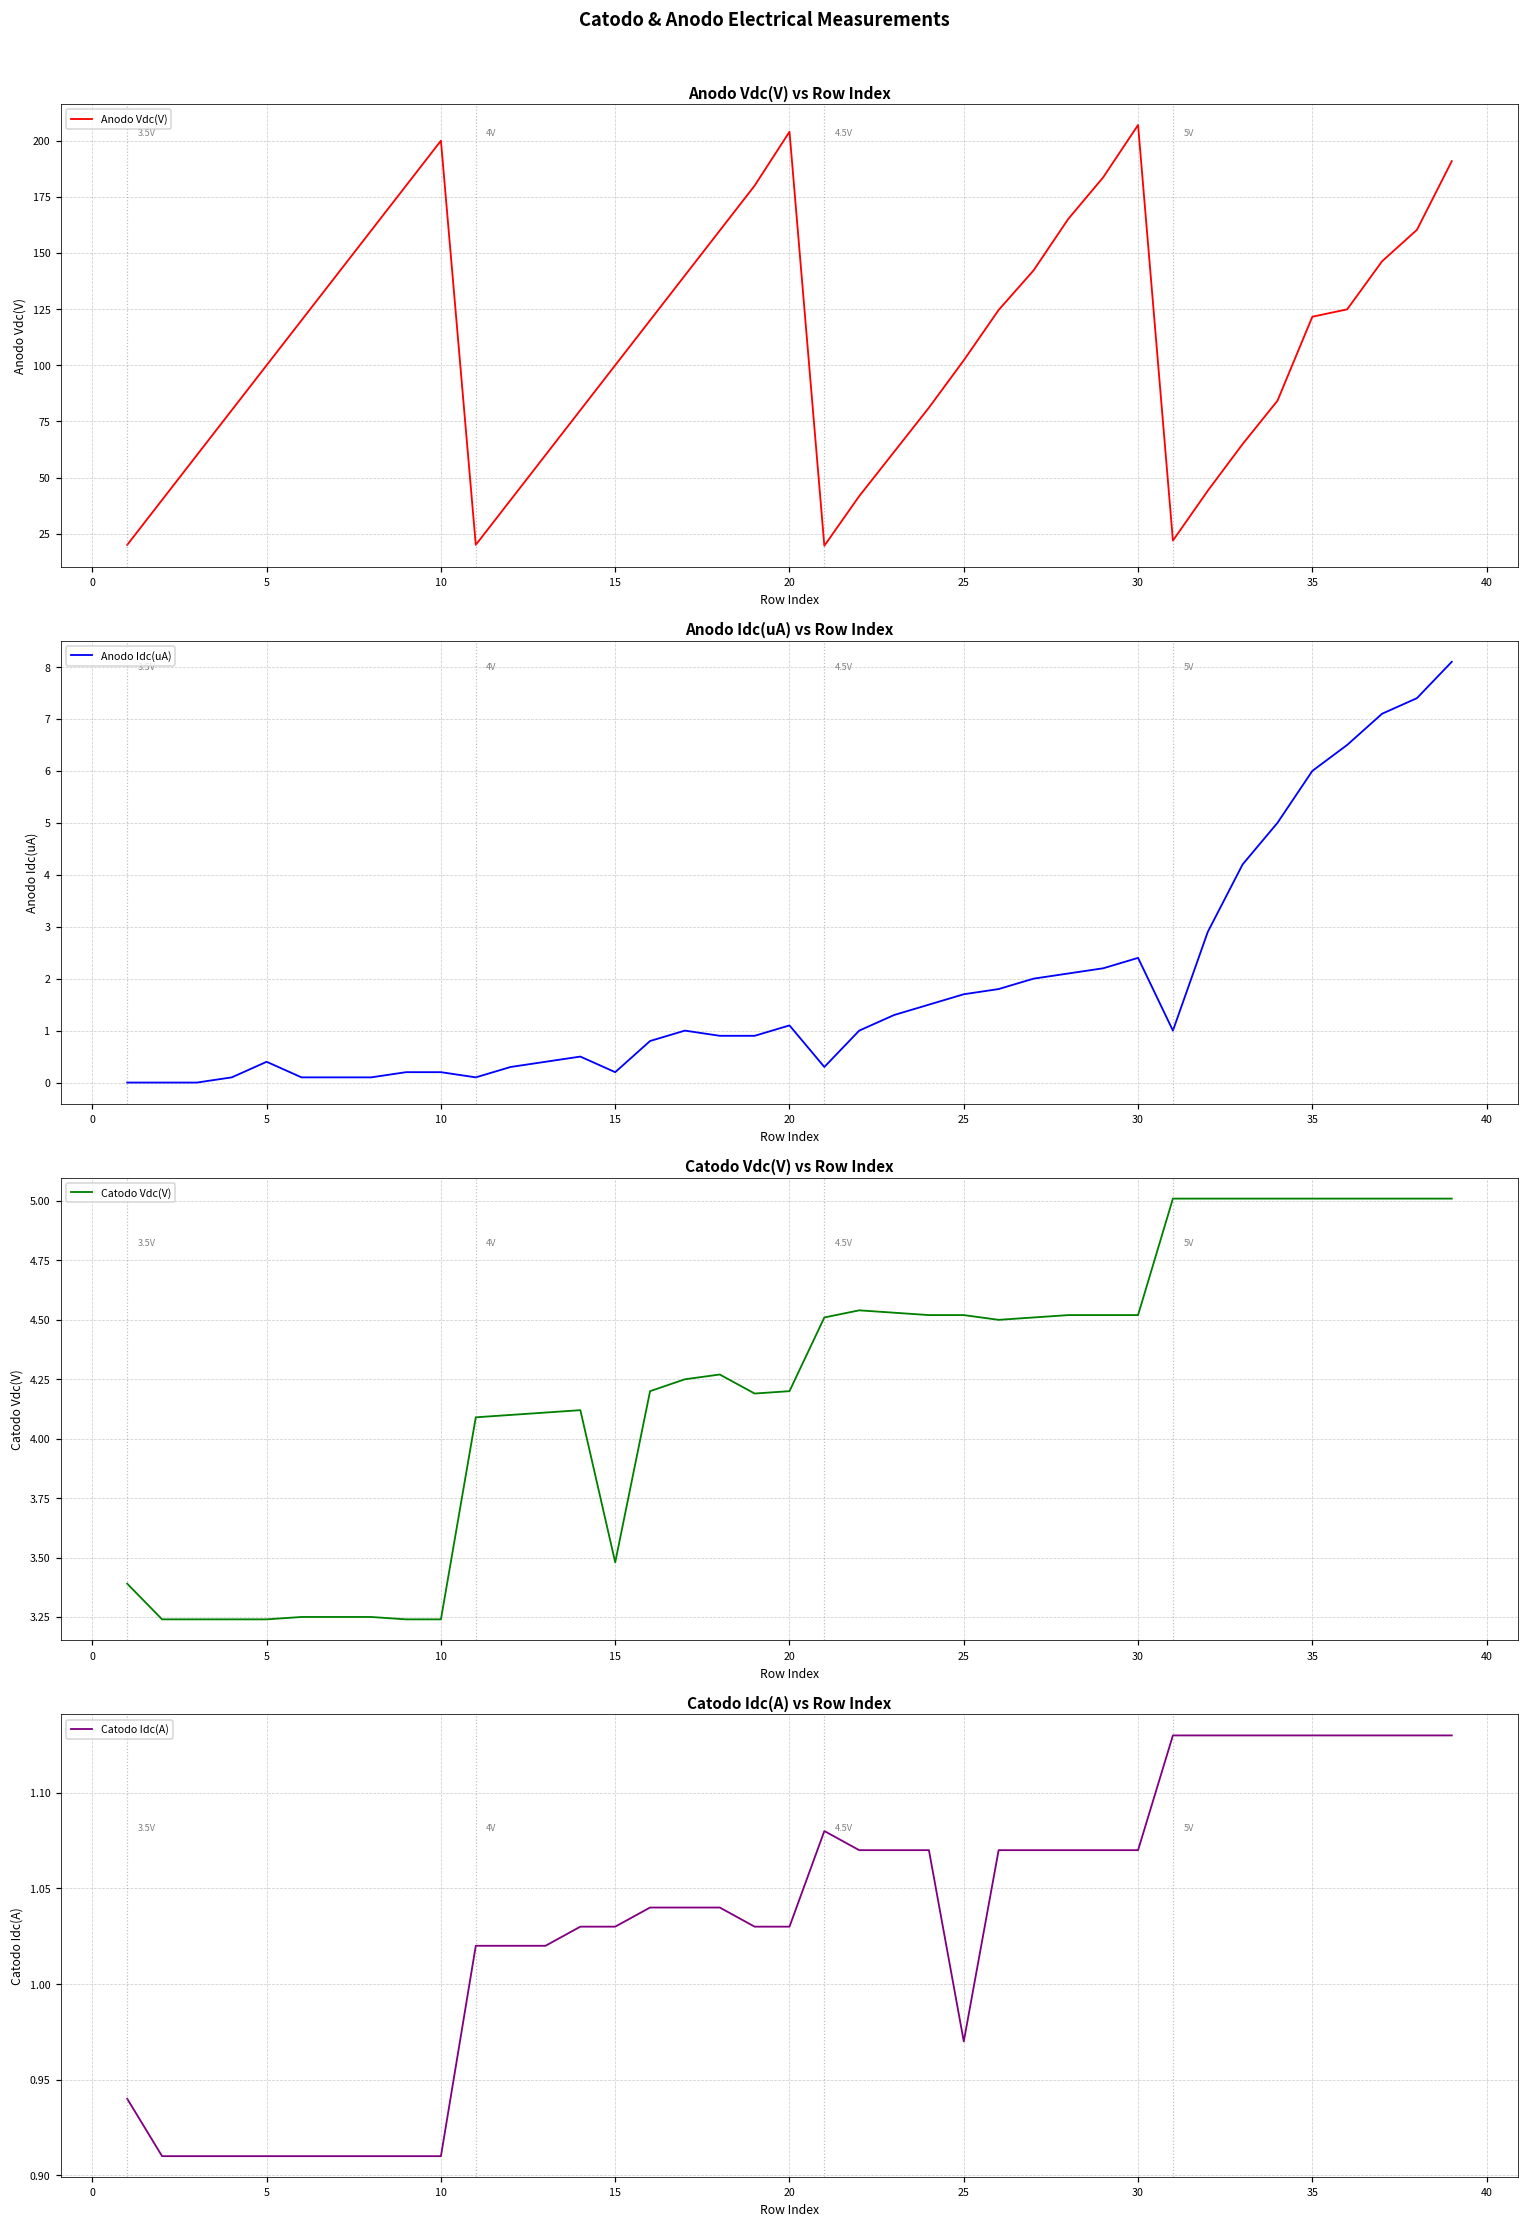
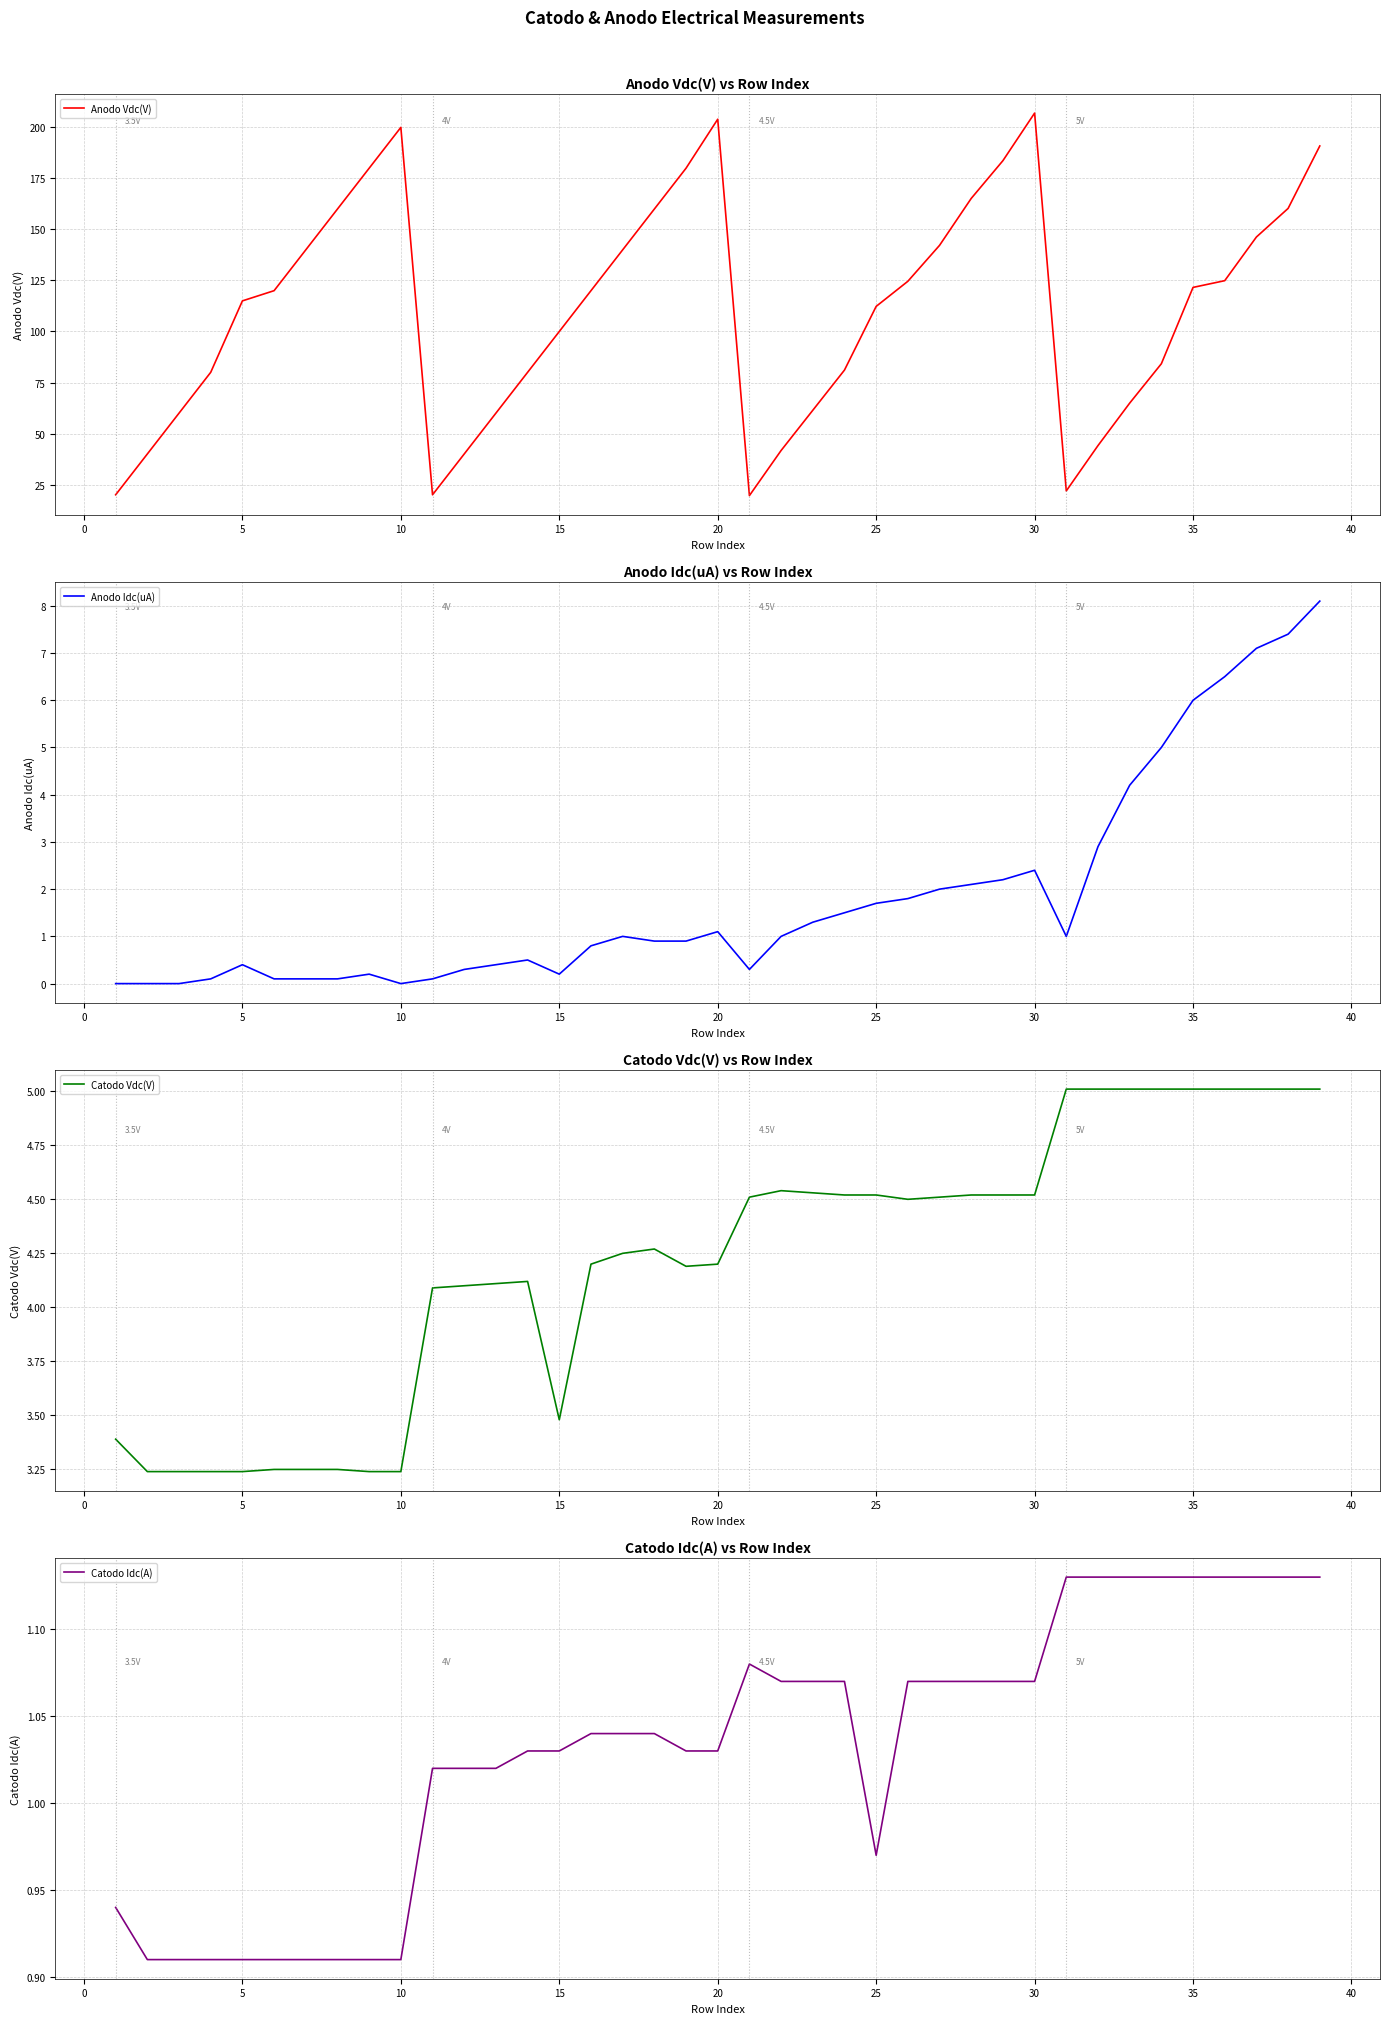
  {
    "Anodo Vdc(V) vs Row Index": {
-     "5": 100,
+     "5": 115,
      "10": 200,
      "15": 100,
      "20": 204,
-     "25": 102,
+     "25": 112,
      "30": 207,
      "35": 122
    },
    "Anodo Idc(uA) vs Row Index": {
      "5": 0.4,
-     "10": 0.2,
+     "10": 0.0,
      "15": 0.2,
      "20": 1.1,
      "25": 1.7,
      "30": 2.4,
      "35": 6.0
    },
    "Catodo Vdc(V) vs Row Index": {
      "5": 3.24,
      "10": 3.24,
      "15": 3.48,
      "20": 4.20,
      "25": 4.52,
      "30": 4.52,
      "35": 5.01
    },
    "Catodo Idc(A) vs Row Index": {
      "5": 0.910,
      "10": 0.910,
      "15": 1.030,
      "20": 1.030,
      "25": 0.970,
      "30": 1.070,
      "35": 1.130
    }
  }
